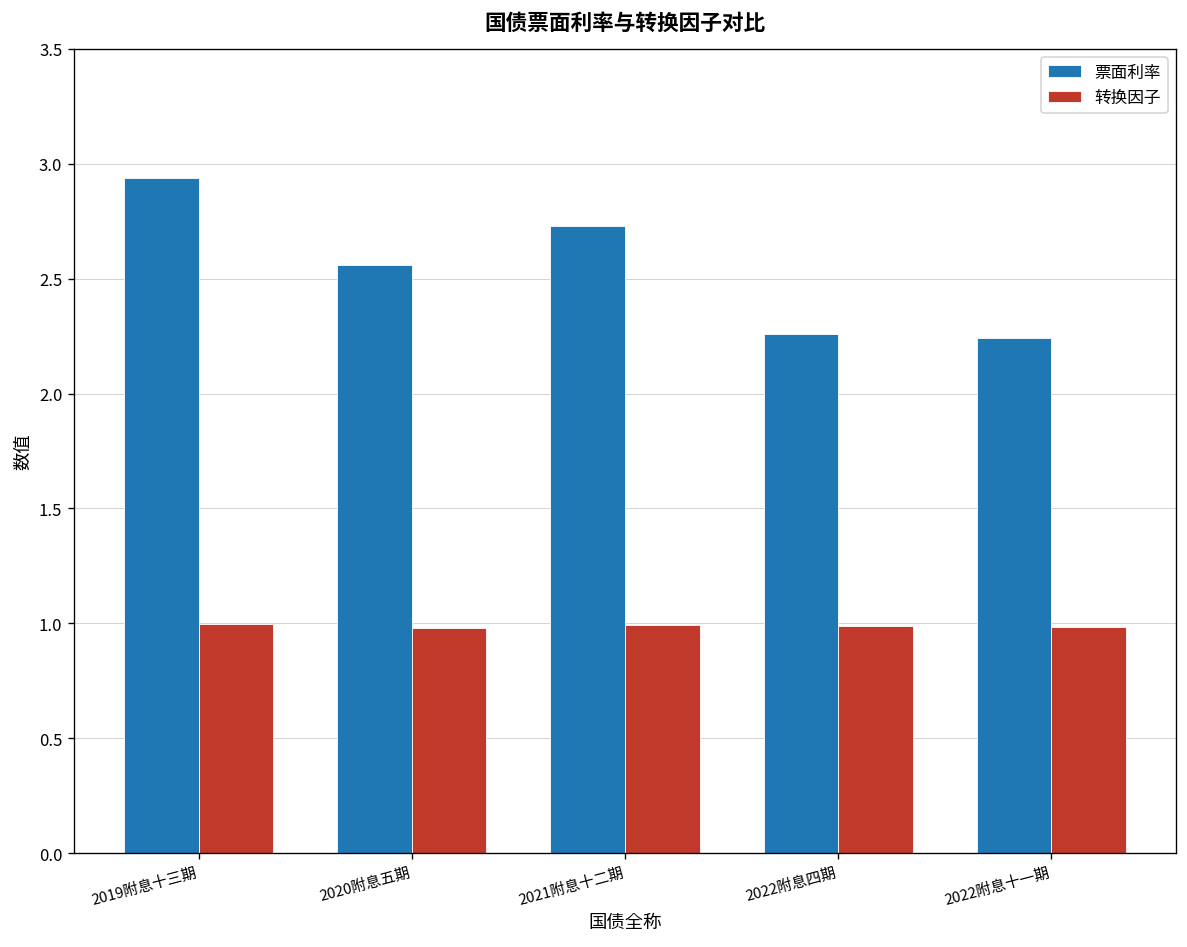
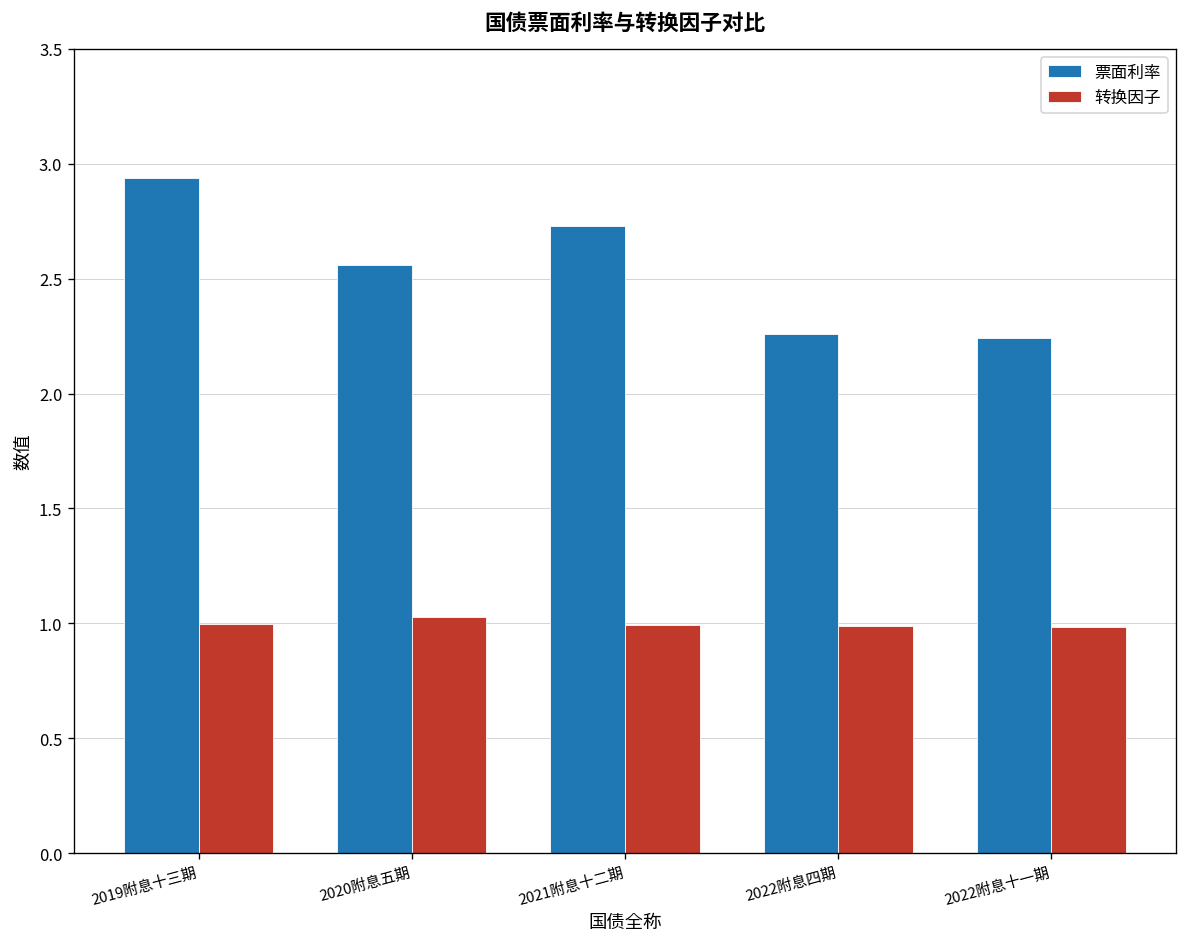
  {
    "票面利率": {
      "2019附息十三期": 2.94,
      "2020附息五期": 2.56,
      "2021附息十二期": 2.73,
      "2022附息四期": 2.26,
      "2022附息十一期": 2.24
    },
    "转换因子": {
      "2019附息十三期": 1.00,
-     "2020附息五期": 0.98,
+     "2020附息五期": 1.03,
      "2021附息十二期": 0.99,
      "2022附息四期": 0.99,
      "2022附息十一期": 0.98
    }
  }
